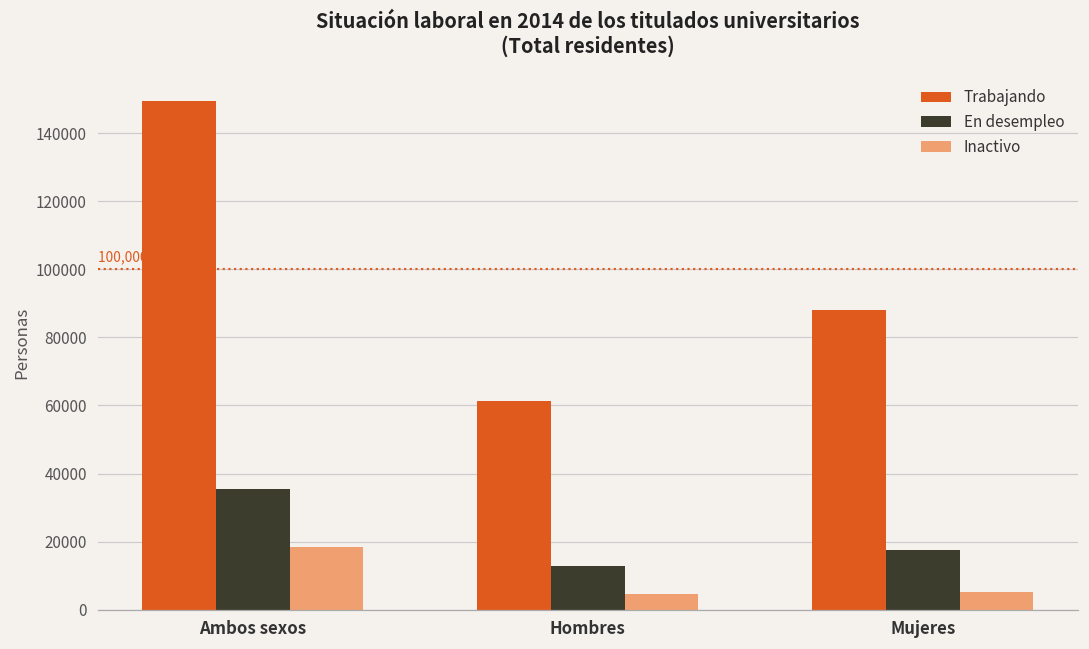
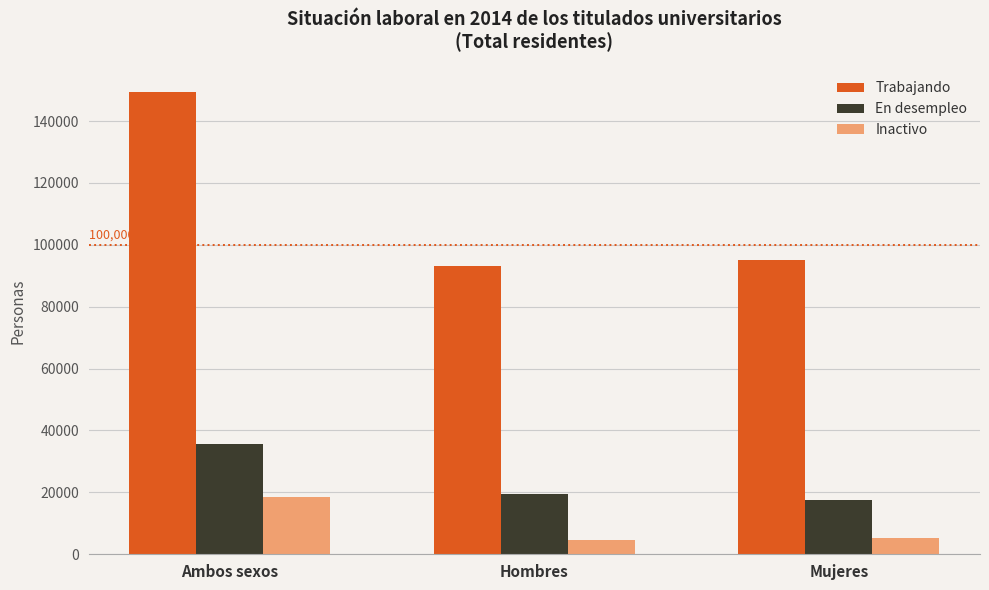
  {
    "Trabajando": {
      "Ambos sexos": 149000,
-     "Hombres": 61000,
-     "Mujeres": 88000
+     "Hombres": 93000,
+     "Mujeres": 95000
    },
    "En desempleo": {
      "Ambos sexos": 36000,
-     "Hombres": 13000,
+     "Hombres": 19000,
      "Mujeres": 18000
    },
    "Inactivo": {
      "Ambos sexos": 18000,
      "Hombres": 5000,
      "Mujeres": 5000
    }
  }
